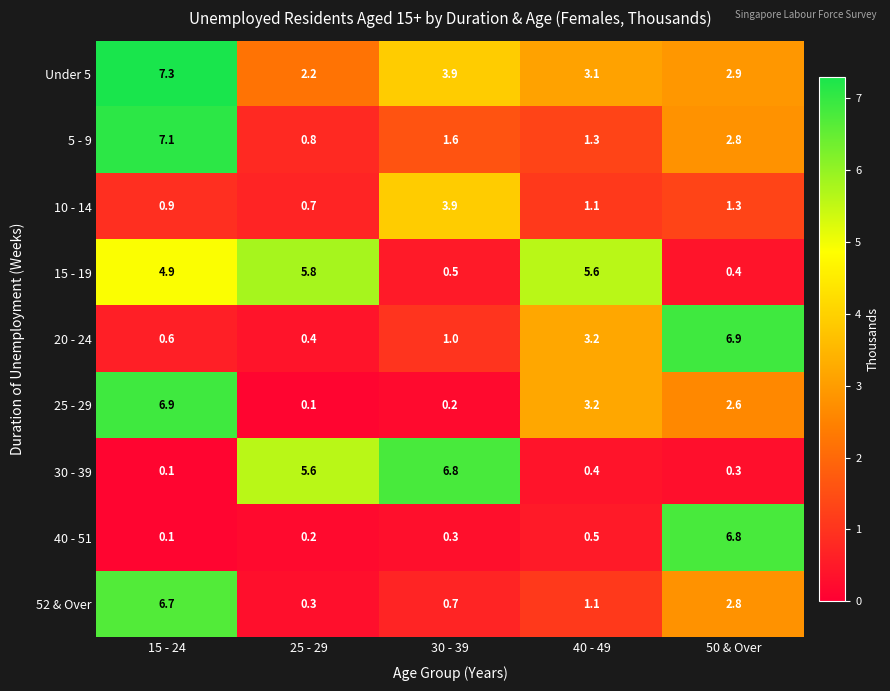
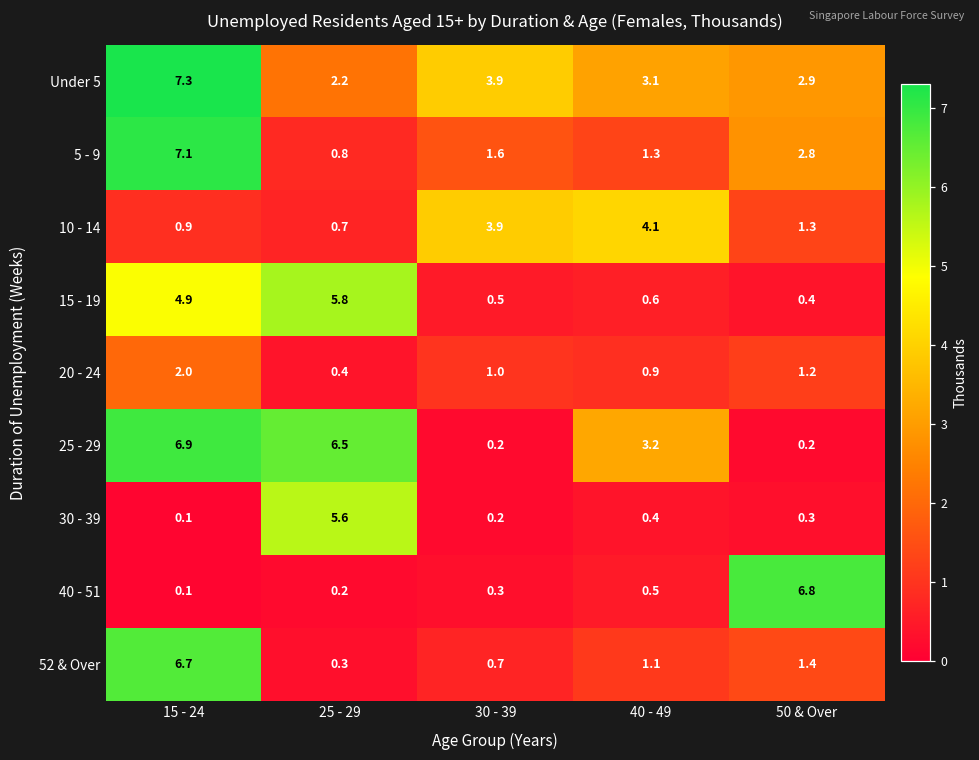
  {
    "Under 5": {
      "15 - 24": 7.3,
      "25 - 29": 2.2,
      "30 - 39": 3.9,
      "40 - 49": 3.1,
      "50 & Over": 2.9
    },
    "5 - 9": {
      "15 - 24": 7.1,
      "25 - 29": 0.8,
      "30 - 39": 1.6,
      "40 - 49": 1.3,
      "50 & Over": 2.8
    },
    "10 - 14": {
      "15 - 24": 0.9,
      "25 - 29": 0.7,
      "30 - 39": 3.9,
-     "40 - 49": 1.1,
+     "40 - 49": 4.1,
      "50 & Over": 1.3
    },
    "15 - 19": {
      "15 - 24": 4.9,
      "25 - 29": 5.8,
      "30 - 39": 0.5,
-     "40 - 49": 5.6,
+     "40 - 49": 0.6,
      "50 & Over": 0.4
    },
    "20 - 24": {
-     "15 - 24": 0.6,
+     "15 - 24": 2.0,
      "25 - 29": 0.4,
      "30 - 39": 1.0,
-     "40 - 49": 3.2,
-     "50 & Over": 6.9
+     "40 - 49": 0.9,
+     "50 & Over": 1.2
    },
    "25 - 29": {
      "15 - 24": 6.9,
-     "25 - 29": 0.1,
+     "25 - 29": 6.5,
      "30 - 39": 0.2,
      "40 - 49": 3.2,
-     "50 & Over": 2.6
+     "50 & Over": 0.2
    },
    "30 - 39": {
      "15 - 24": 0.1,
      "25 - 29": 5.6,
-     "30 - 39": 6.8,
+     "30 - 39": 0.2,
      "40 - 49": 0.4,
      "50 & Over": 0.3
    },
    "40 - 51": {
      "15 - 24": 0.1,
      "25 - 29": 0.2,
      "30 - 39": 0.3,
      "40 - 49": 0.5,
      "50 & Over": 6.8
    },
    "52 & Over": {
      "15 - 24": 6.7,
      "25 - 29": 0.3,
      "30 - 39": 0.7,
      "40 - 49": 1.1,
-     "50 & Over": 2.8
+     "50 & Over": 1.4
    }
  }
